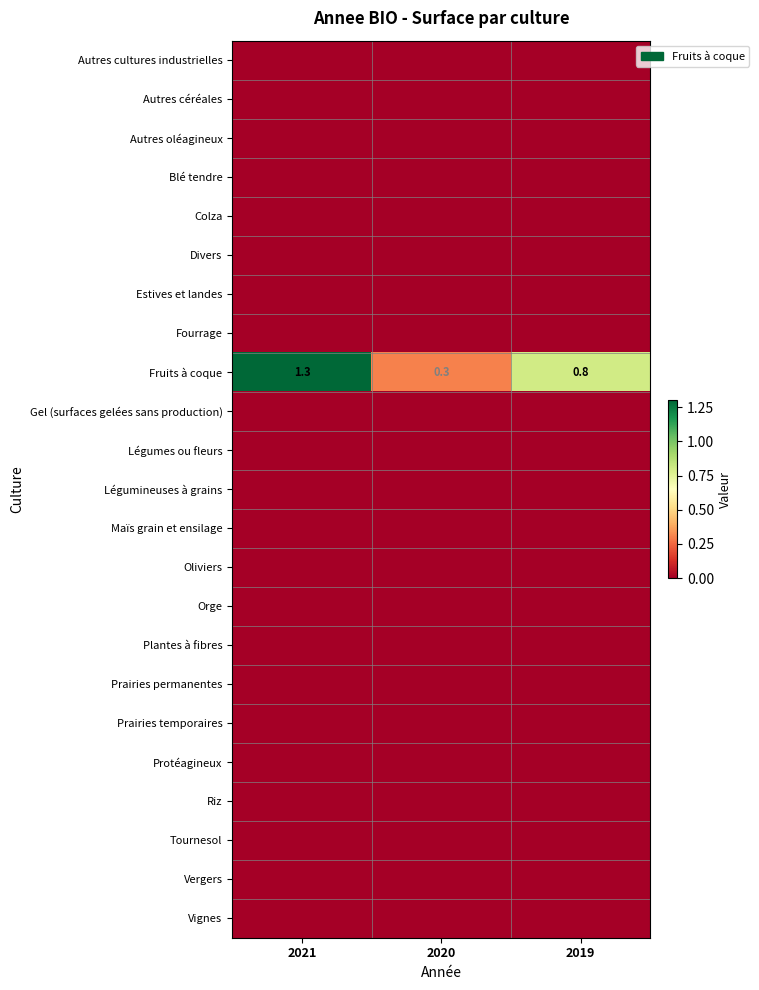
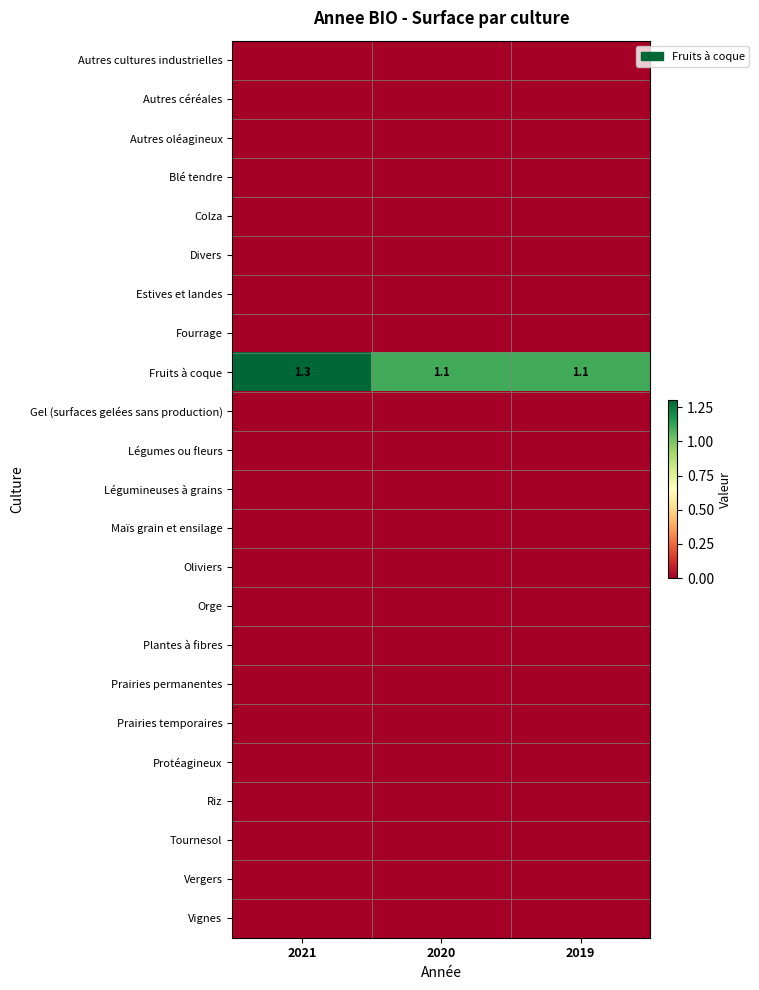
  {
    "Fruits à coque": {
      "2021": 1.3,
-     "2020": 0.3,
-     "2019": 0.8
+     "2020": 1.1,
+     "2019": 1.1
    }
  }
